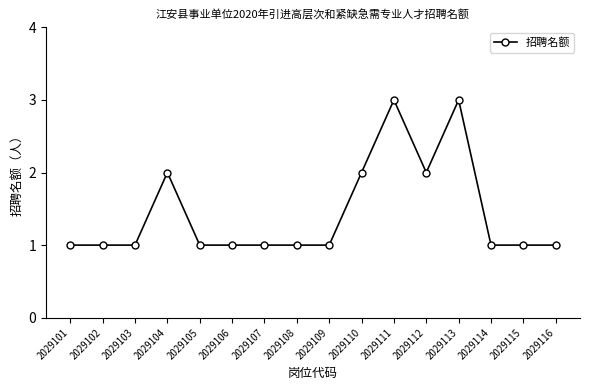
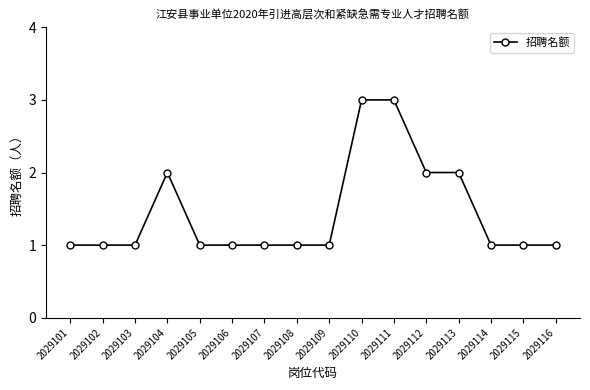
  {
    "2029101": 1,
    "2029102": 1,
    "2029103": 1,
    "2029104": 2,
    "2029105": 1,
    "2029106": 1,
    "2029107": 1,
    "2029108": 1,
    "2029109": 1,
-   "2029110": 2,
+   "2029110": 3,
    "2029111": 3,
    "2029112": 2,
-   "2029113": 3,
+   "2029113": 2,
    "2029114": 1,
    "2029115": 1,
    "2029116": 1
  }
